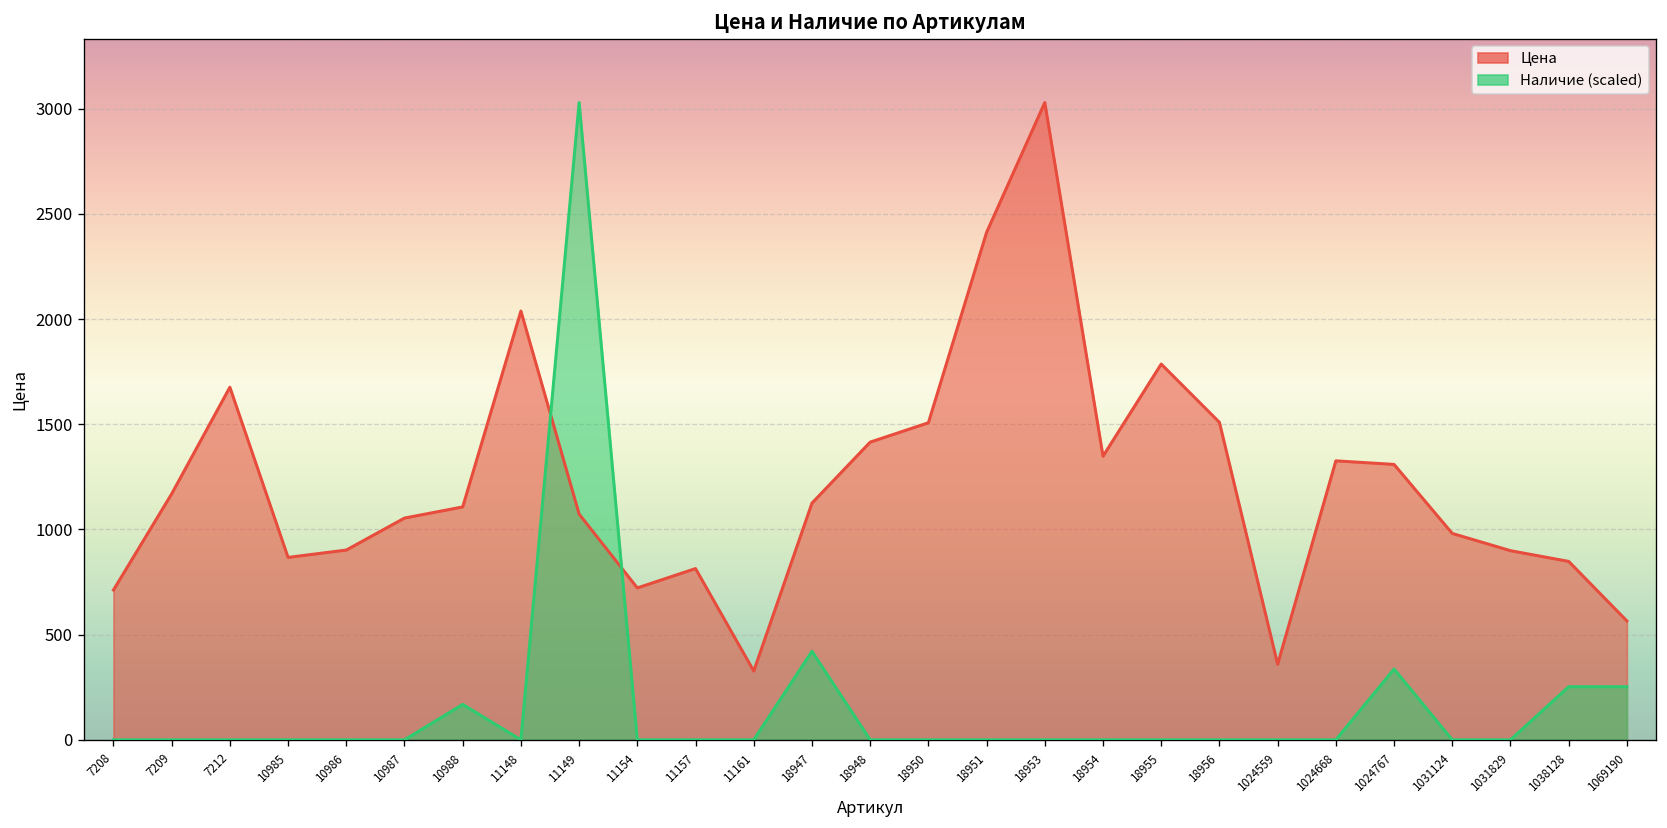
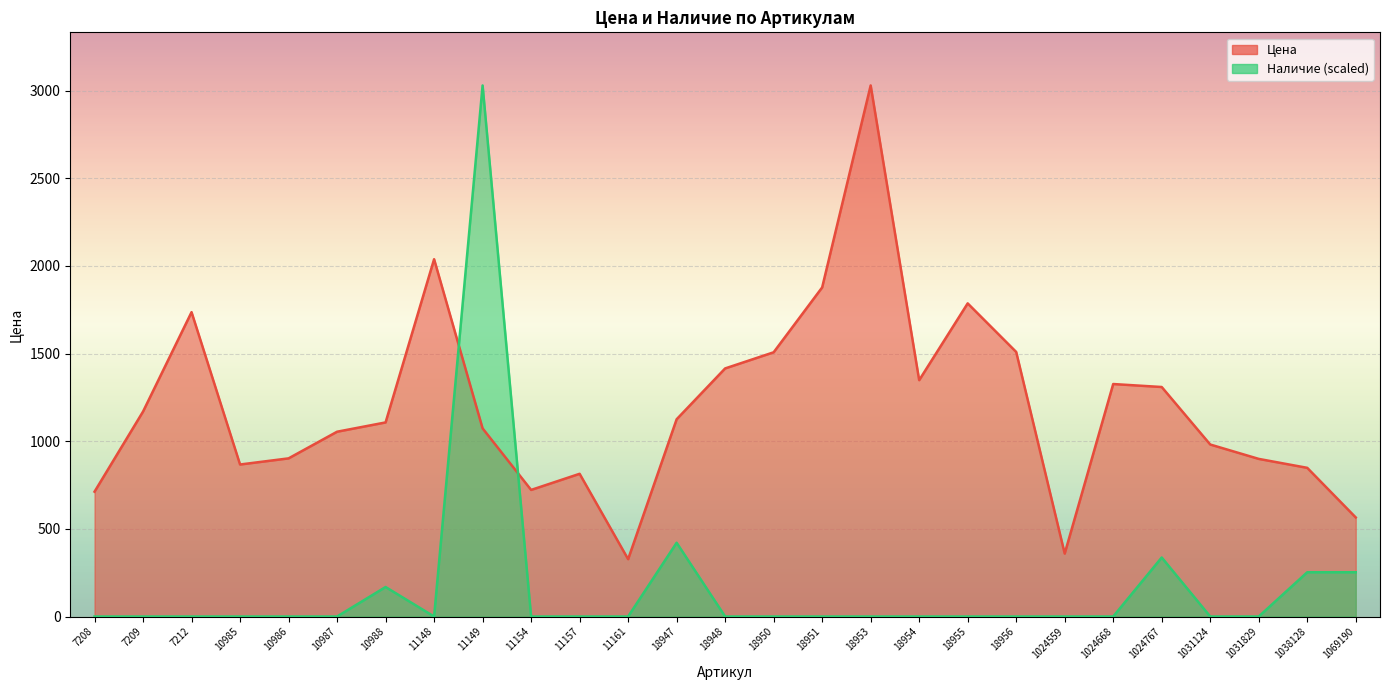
  {
    "Цена": {
      "7208": 710,
      "7209": 1170,
-     "7212": 1680,
+     "7212": 1740,
      "10985": 870,
      "10986": 900,
      "10987": 1050,
      "10988": 1110,
      "11148": 2040,
      "11149": 1070,
      "11154": 720,
      "11157": 810,
      "11161": 330,
      "18947": 1130,
      "18948": 1420,
      "18950": 1510,
-     "18951": 2410,
+     "18951": 1880,
      "18953": 3030,
      "18954": 1350,
      "18955": 1790,
      "18956": 1510,
      "1024559": 360,
      "1024668": 1330,
      "1024767": 1310,
      "1031124": 980,
      "1031829": 900,
      "1038128": 850,
      "1069190": 570
    },
    "Наличие (scaled)": {
      "7208": 0,
      "7209": 0,
      "7212": 0,
      "10985": 0,
      "10986": 0,
      "10987": 0,
      "10988": 170,
      "11148": 0,
      "11149": 3030,
      "11154": 0,
      "11157": 0,
      "11161": 0,
      "18947": 420,
      "18948": 0,
      "18950": 0,
      "18951": 0,
      "18953": 0,
      "18954": 0,
      "18955": 0,
      "18956": 0,
      "1024559": 0,
      "1024668": 0,
      "1024767": 340,
      "1031124": 0,
      "1031829": 0,
      "1038128": 250,
      "1069190": 250
    }
  }
